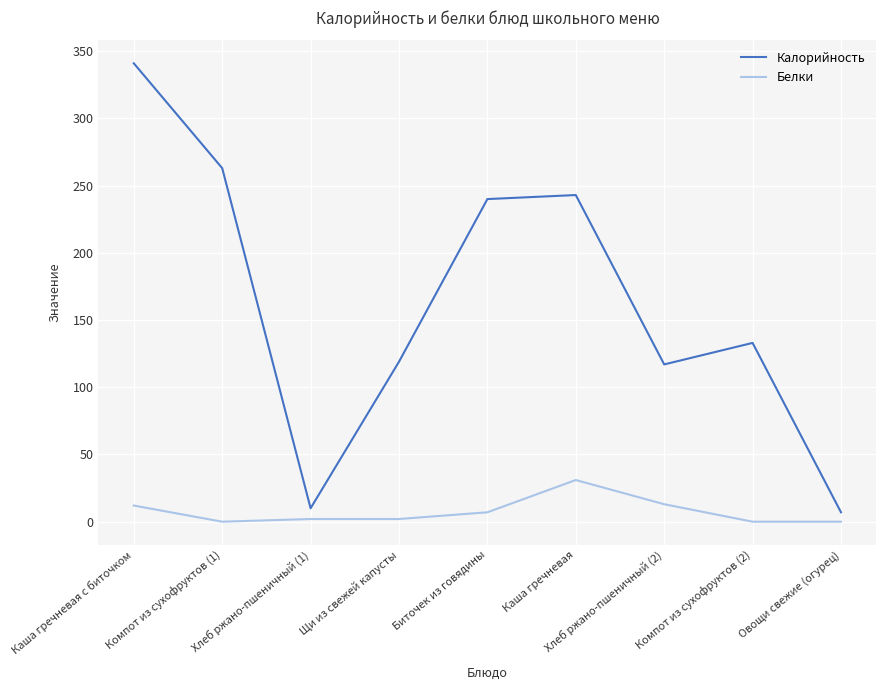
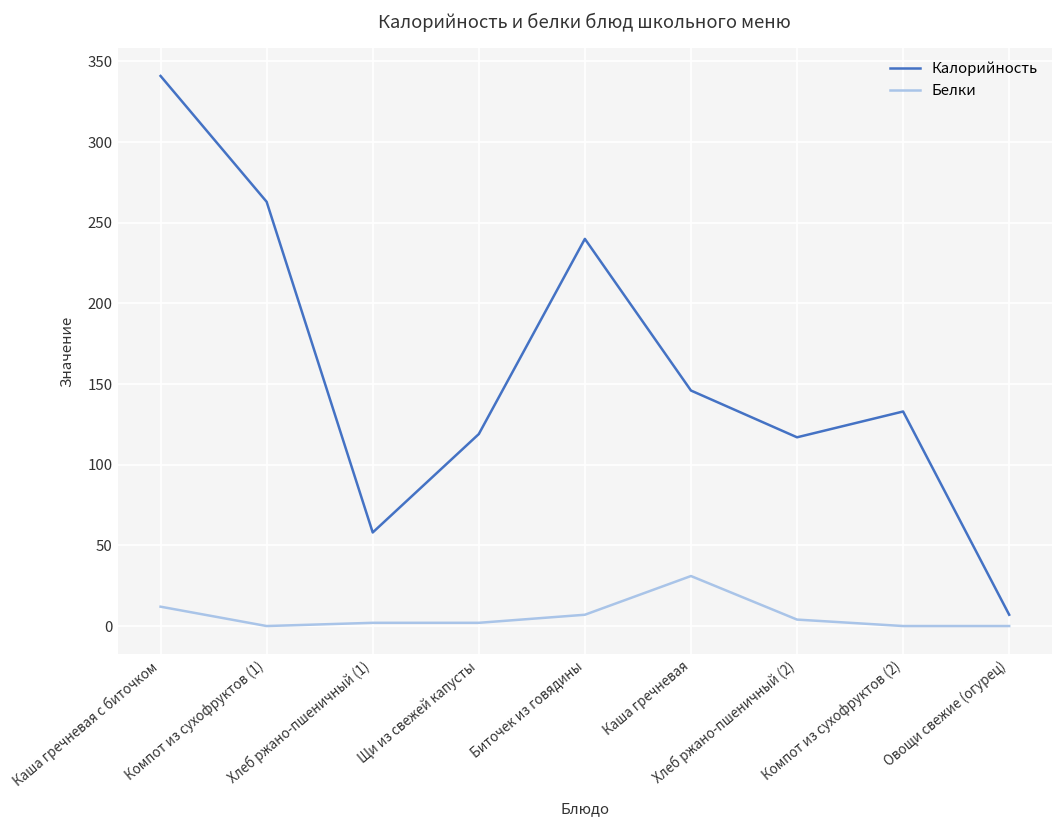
  {
    "Калорийность": {
      "Каша гречневая с биточком": 341,
      "Компот из сухофруктов (1)": 263,
-     "Хлеб ржано-пшеничный (1)": 10,
+     "Хлеб ржано-пшеничный (1)": 58,
      "Щи из свежей капусты": 119,
      "Биточек из говядины": 240,
-     "Каша гречневая": 243,
+     "Каша гречневая": 146,
      "Хлеб ржано-пшеничный (2)": 117,
      "Компот из сухофруктов (2)": 133,
      "Овощи свежие (огурец)": 7
    },
    "Белки": {
      "Каша гречневая с биточком": 12,
      "Компот из сухофруктов (1)": 0,
      "Хлеб ржано-пшеничный (1)": 2,
      "Щи из свежей капусты": 2,
      "Биточек из говядины": 7,
      "Каша гречневая": 31,
-     "Хлеб ржано-пшеничный (2)": 13,
+     "Хлеб ржано-пшеничный (2)": 4,
      "Компот из сухофруктов (2)": 0,
      "Овощи свежие (огурец)": 0
    }
  }
